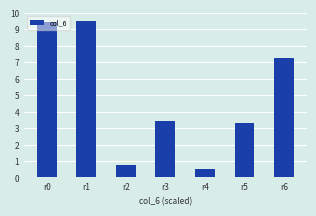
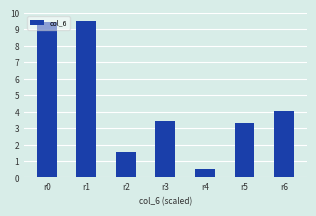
  {
    "r1": 9.5,
-   "r2": 0.8,
+   "r2": 1.5,
    "r3": 3.4,
    "r4": 0.5,
    "r5": 3.3,
-   "r6": 7.3
+   "r6": 4.0
  }
